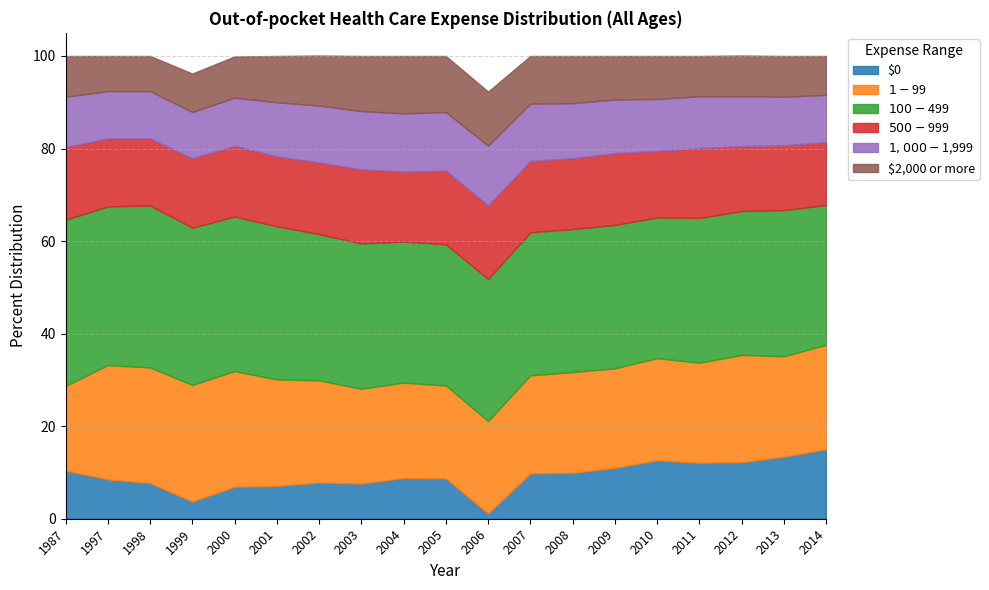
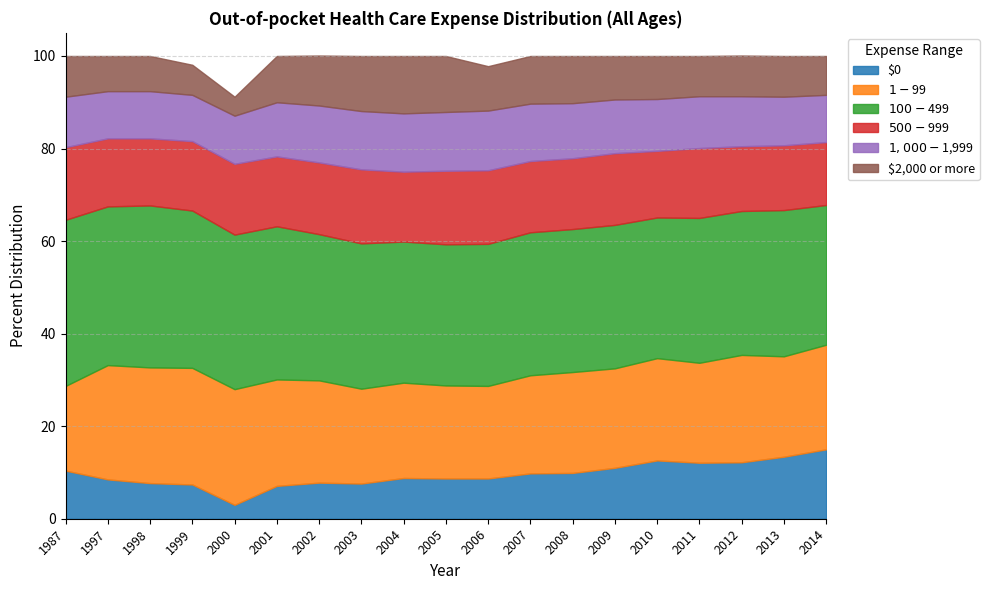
  {
    "$0": {
      "1987": 10,
      "1997": 9,
      "1998": 8,
-     "1999": 4,
-     "2000": 7,
+     "1999": 7,
+     "2000": 3,
      "2001": 7,
      "2002": 8,
      "2003": 8,
      "2004": 9,
      "2005": 9,
-     "2006": 1,
+     "2006": 9,
      "2007": 10,
      "2008": 10,
      "2009": 11,
      "2010": 13,
      "2011": 12,
      "2012": 12,
      "2013": 13,
      "2014": 15
    },
    "$2,000 or more": {
      "1987": 9,
      "1997": 8,
      "1998": 8,
-     "1999": 8,
-     "2000": 9,
+     "1999": 7,
+     "2000": 4,
      "2001": 10,
      "2002": 11,
      "2003": 12,
      "2004": 12,
      "2005": 12,
-     "2006": 12,
+     "2006": 10,
      "2007": 10,
      "2008": 10,
      "2009": 9,
      "2010": 9,
      "2011": 9,
      "2012": 9,
      "2013": 9,
      "2014": 8
    }
  }
